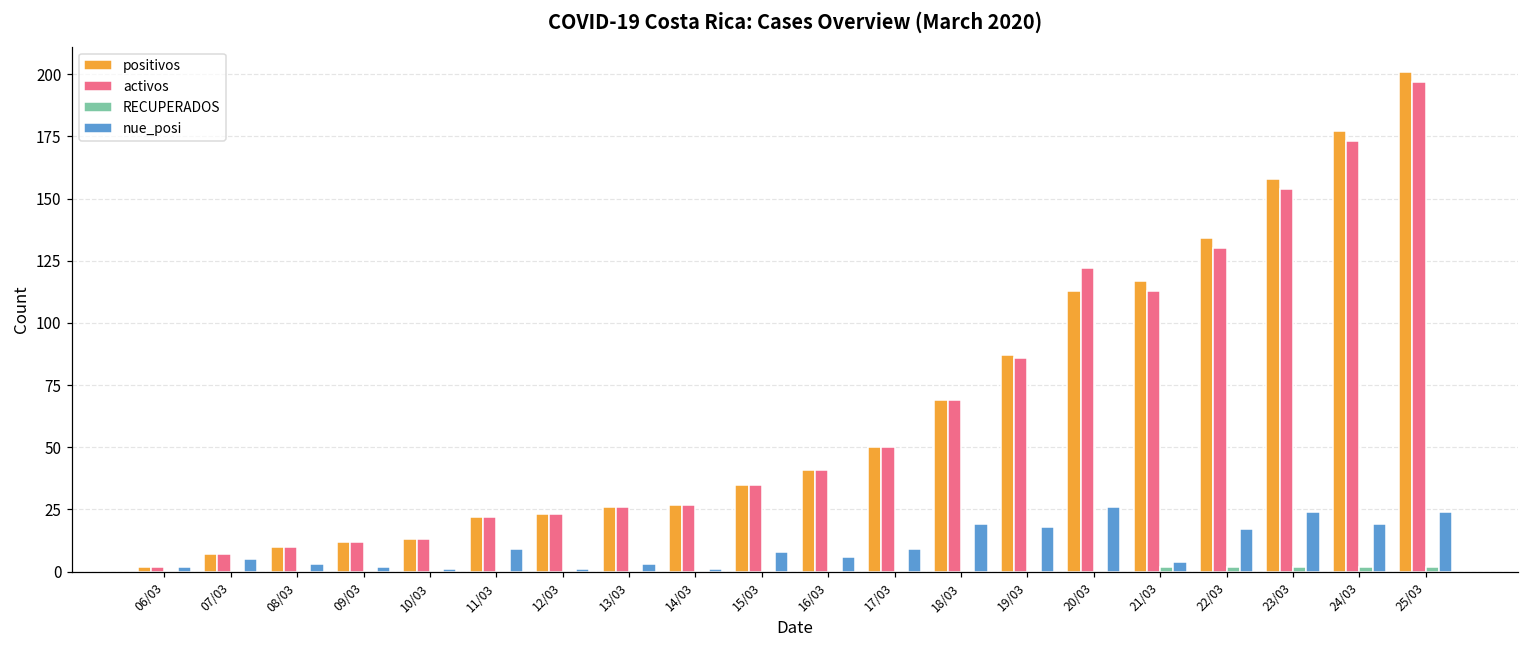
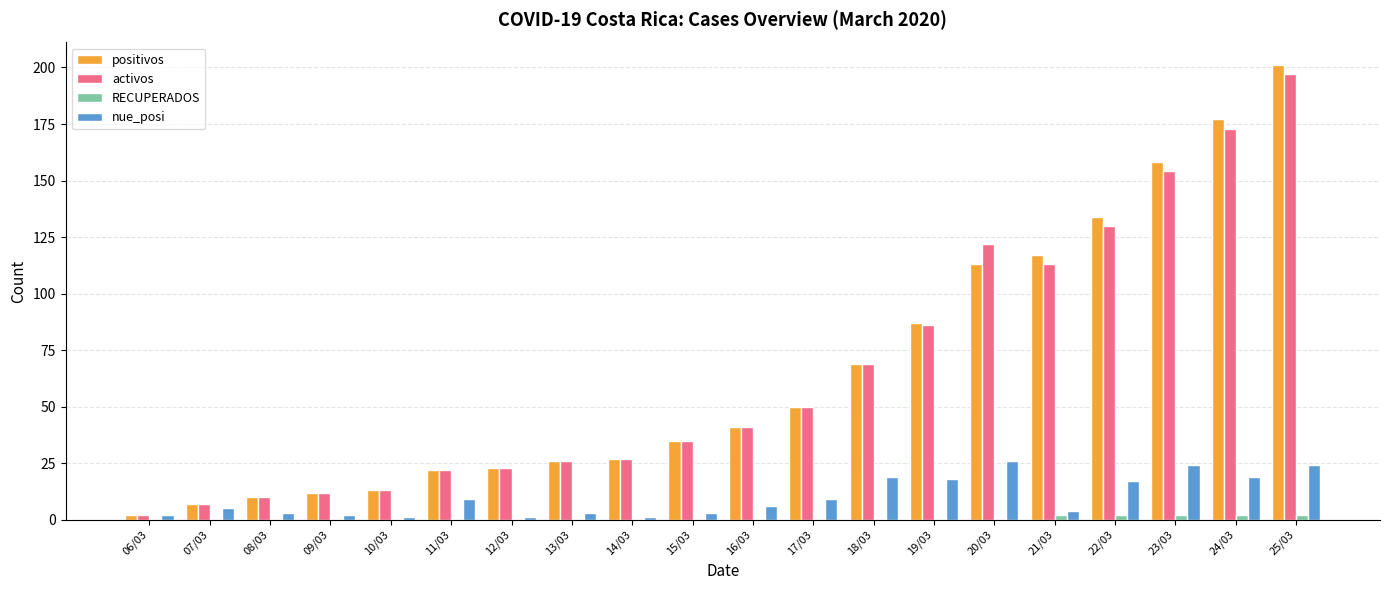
  {
    "positivos": {
      "06/03": 2,
      "07/03": 7,
      "08/03": 10,
      "09/03": 12,
      "10/03": 13,
      "11/03": 22,
      "12/03": 23,
      "13/03": 26,
      "14/03": 27,
      "15/03": 35,
      "16/03": 41,
      "17/03": 50,
      "18/03": 69,
      "19/03": 87,
      "20/03": 113,
      "21/03": 117,
      "22/03": 134,
      "23/03": 158,
      "24/03": 177,
      "25/03": 201
    },
    "activos": {
      "06/03": 2,
      "07/03": 7,
      "08/03": 10,
      "09/03": 12,
      "10/03": 13,
      "11/03": 22,
      "12/03": 23,
      "13/03": 26,
      "14/03": 27,
      "15/03": 35,
      "16/03": 41,
      "17/03": 50,
      "18/03": 69,
      "19/03": 86,
      "20/03": 122,
      "21/03": 113,
      "22/03": 130,
      "23/03": 154,
      "24/03": 173,
      "25/03": 197
    },
    "RECUPERADOS": {
      "06/03": 0,
      "07/03": 0,
      "08/03": 0,
      "09/03": 0,
      "10/03": 0,
      "11/03": 0,
      "12/03": 0,
      "13/03": 0,
      "14/03": 0,
      "15/03": 0,
      "16/03": 0,
      "17/03": 0,
      "18/03": 0,
      "19/03": 0,
      "20/03": 0,
      "21/03": 2,
      "22/03": 2,
      "23/03": 2,
      "24/03": 2,
      "25/03": 2
    },
    "nue_posi": {
      "06/03": 2,
      "07/03": 5,
      "08/03": 3,
      "09/03": 2,
      "11/03": 9,
      "13/03": 3,
-     "15/03": 8,
+     "15/03": 3,
      "16/03": 6,
      "17/03": 9,
      "18/03": 19,
      "19/03": 18,
      "20/03": 26,
      "21/03": 4,
      "22/03": 17,
      "23/03": 24,
      "24/03": 19,
      "25/03": 24
    }
  }
